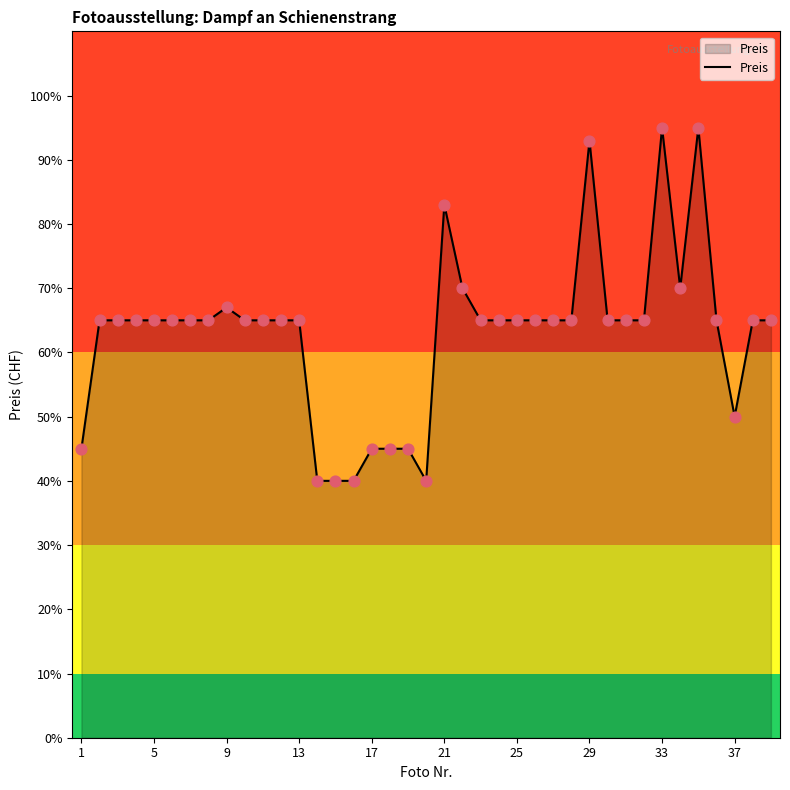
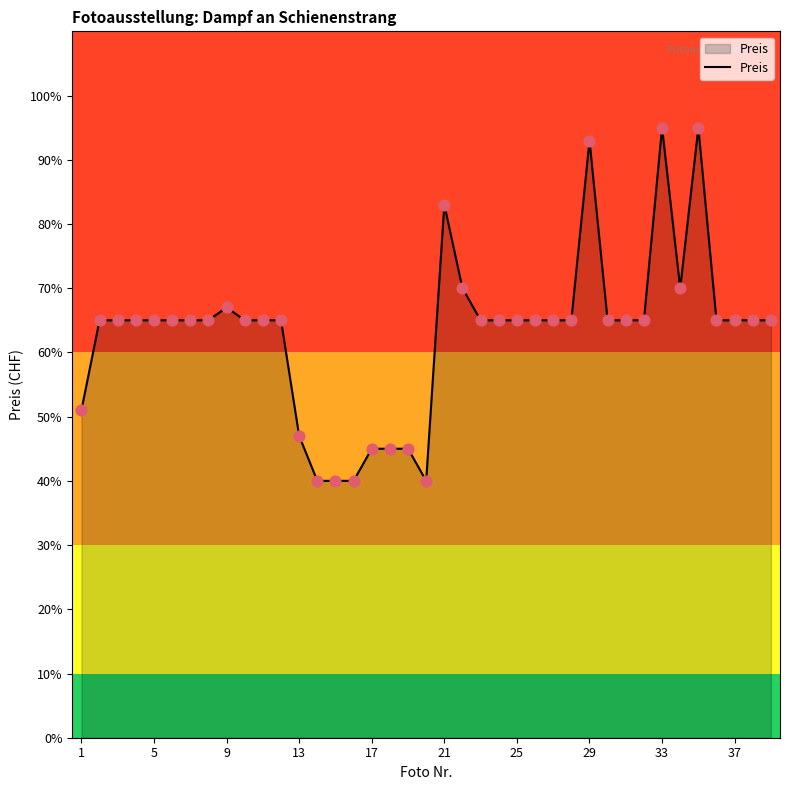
  {
-   "1": "45%",
+   "1": "51%",
    "5": "65%",
    "9": "67%",
-   "13": "65%",
+   "13": "47%",
    "17": "45%",
    "21": "83%",
    "25": "65%",
    "29": "93%",
    "33": "95%",
-   "37": "50%"
+   "37": "65%"
  }
